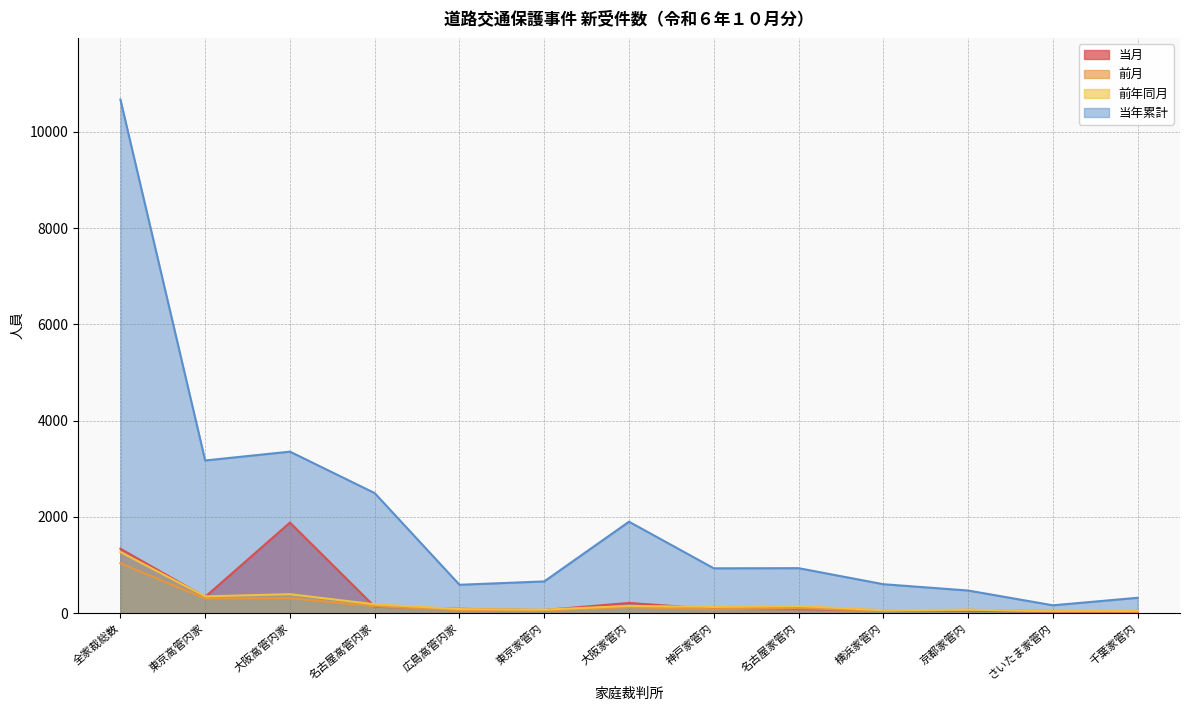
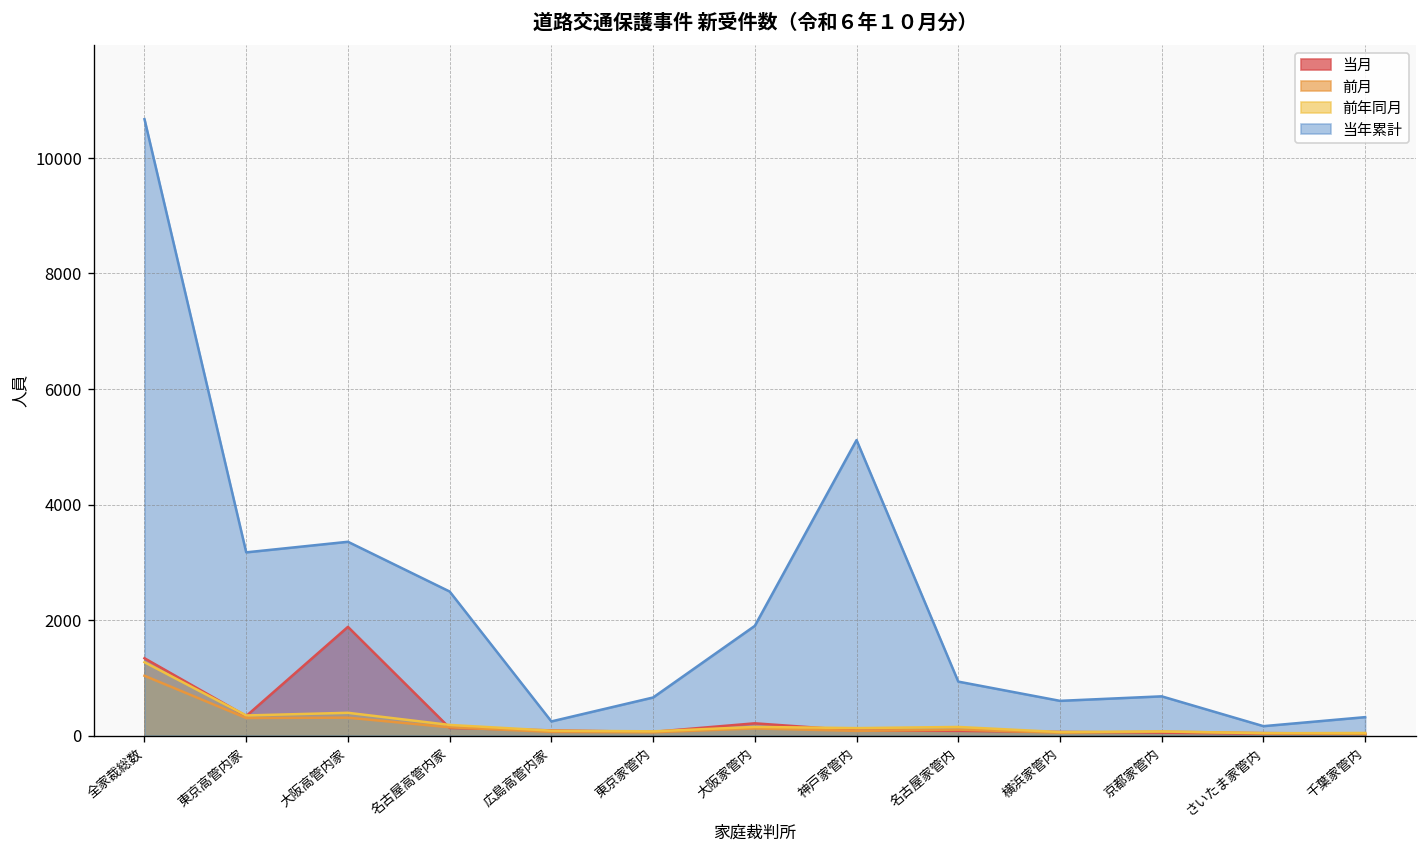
  {
    "当月": {
      "全家裁総数": 1300,
      "大阪高管内家": 1900,
      "大阪家管内": 200
    },
    "当年累計": {
      "全家裁総数": 10700,
      "東京高管内家": 3200,
      "大阪高管内家": 3400,
      "名古屋高管内家": 2500,
-     "広島高管内家": 600,
+     "広島高管内家": 200,
      "東京家管内": 700,
      "大阪家管内": 1900,
-     "神戸家管内": 900,
+     "神戸家管内": 5100,
      "名古屋家管内": 900,
      "横浜家管内": 600,
-     "京都家管内": 500,
+     "京都家管内": 700,
      "さいたま家管内": 200,
      "千葉家管内": 300
    }
  }
